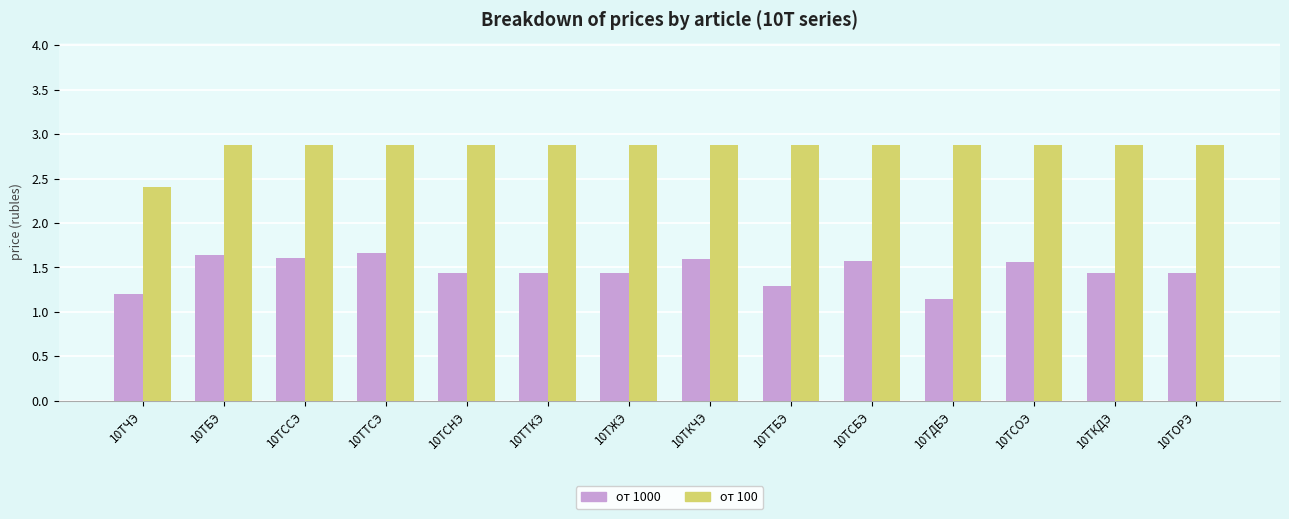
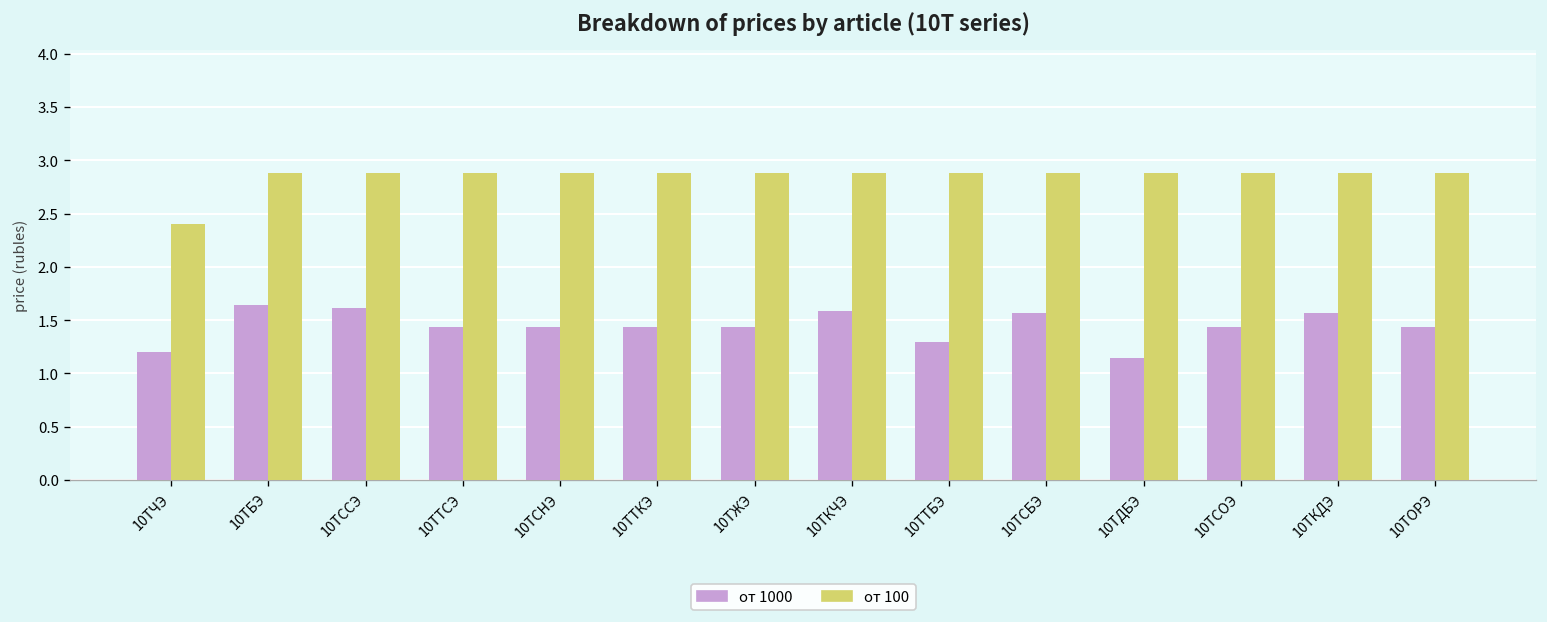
  {
    "от 1000": {
      "10ТЧЭ": 1.2,
      "10ТБЭ": 1.6,
      "10ТССЭ": 1.6,
-     "10ТТСЭ": 1.7,
+     "10ТТСЭ": 1.4,
      "10ТСНЭ": 1.4,
      "10ТТКЭ": 1.4,
      "10ТЖЭ": 1.4,
      "10ТКЧЭ": 1.6,
      "10ТТБЭ": 1.3,
      "10ТСБЭ": 1.6,
      "10ТДБЭ": 1.1,
-     "10ТСОЭ": 1.6,
-     "10ТКДЭ": 1.4,
+     "10ТСОЭ": 1.4,
+     "10ТКДЭ": 1.6,
      "10ТОРЭ": 1.4
    },
    "от 100": {
      "10ТЧЭ": 2.4,
      "10ТБЭ": 2.9,
      "10ТССЭ": 2.9,
      "10ТТСЭ": 2.9,
      "10ТСНЭ": 2.9,
      "10ТТКЭ": 2.9,
      "10ТЖЭ": 2.9,
      "10ТКЧЭ": 2.9,
      "10ТТБЭ": 2.9,
      "10ТСБЭ": 2.9,
      "10ТДБЭ": 2.9,
      "10ТСОЭ": 2.9,
      "10ТКДЭ": 2.9,
      "10ТОРЭ": 2.9
    }
  }
